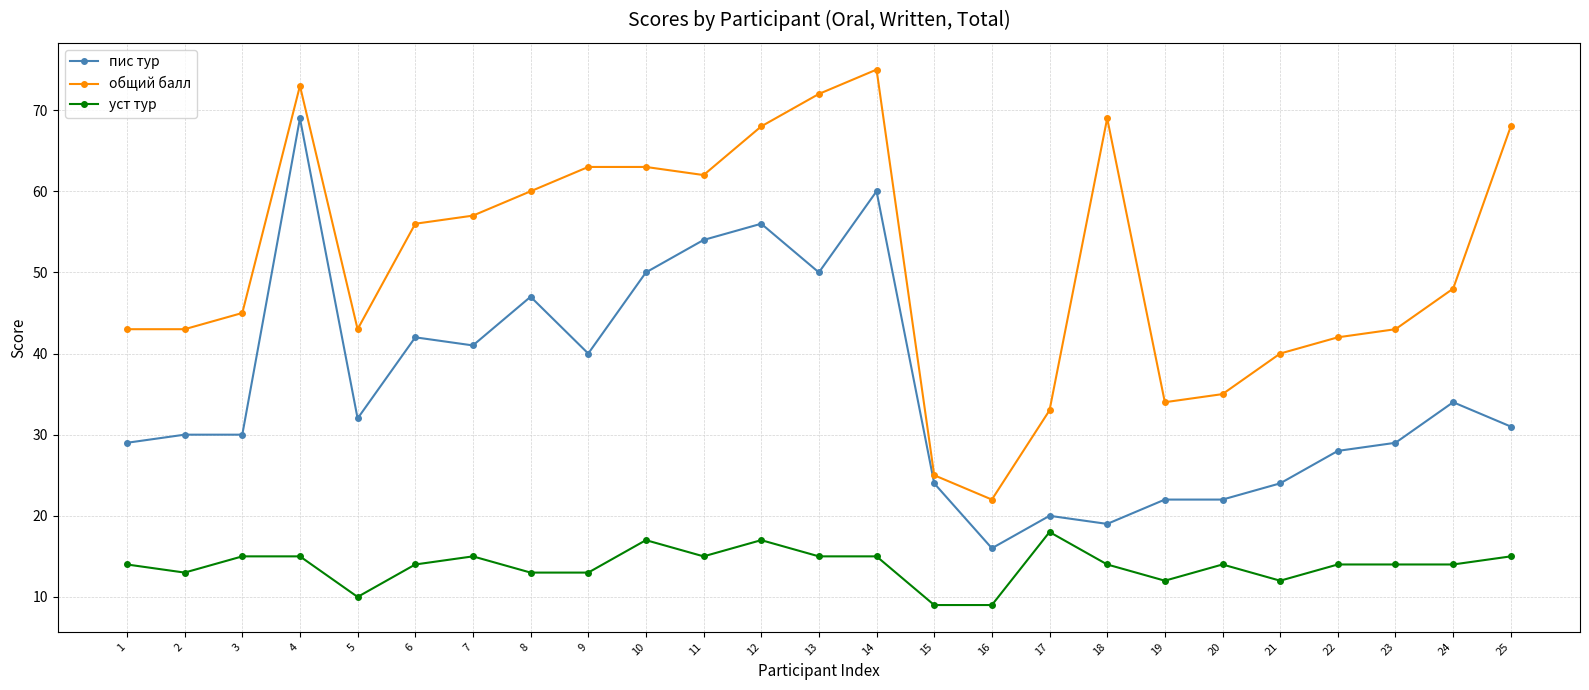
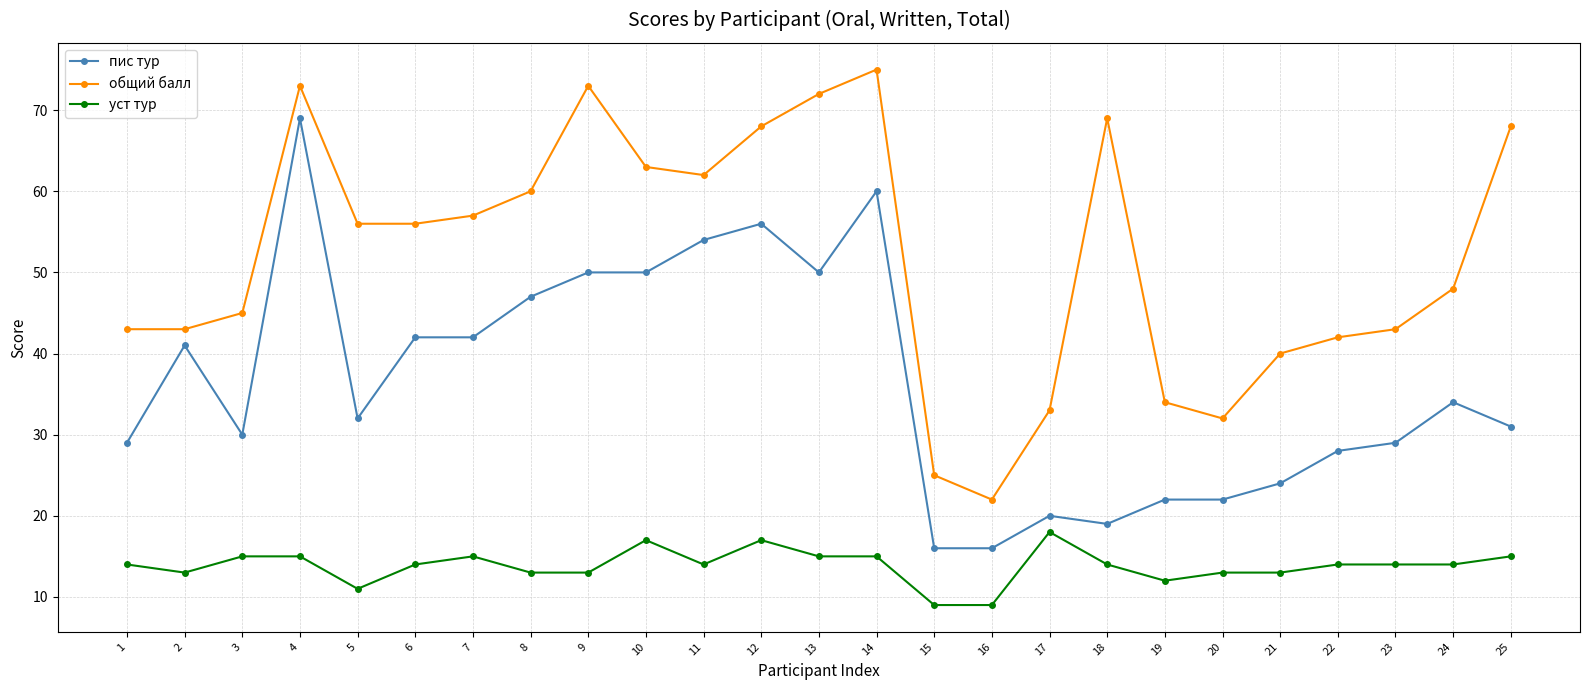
  {
    "пис тур": {
      "1": 29,
-     "2": 30,
+     "2": 41,
      "3": 30,
      "4": 69,
      "5": 32,
      "6": 42,
-     "7": 41,
+     "7": 42,
      "8": 47,
-     "9": 40,
+     "9": 50,
      "10": 50,
      "11": 54,
      "12": 56,
      "13": 50,
      "14": 60,
-     "15": 24,
+     "15": 16,
      "16": 16,
      "17": 20,
      "18": 19,
      "19": 22,
      "20": 22,
      "21": 24,
      "22": 28,
      "23": 29,
      "24": 34,
      "25": 31
    },
    "общий балл": {
      "1": 43,
      "2": 43,
      "3": 45,
      "4": 73,
-     "5": 43,
+     "5": 56,
      "6": 56,
      "7": 57,
      "8": 60,
-     "9": 63,
+     "9": 73,
      "10": 63,
      "11": 62,
      "12": 68,
      "13": 72,
      "14": 75,
      "15": 25,
      "16": 22,
      "17": 33,
      "18": 69,
      "19": 34,
-     "20": 35,
+     "20": 32,
      "21": 40,
      "22": 42,
      "23": 43,
      "24": 48,
      "25": 68
    },
    "уст тур": {
      "1": 14,
      "2": 13,
      "3": 15,
      "4": 15,
-     "5": 10,
+     "5": 11,
      "6": 14,
      "7": 15,
      "8": 13,
      "9": 13,
      "10": 17,
-     "11": 15,
+     "11": 14,
      "12": 17,
      "13": 15,
      "14": 15,
      "15": 9,
      "16": 9,
      "17": 18,
      "18": 14,
      "19": 12,
-     "20": 14,
-     "21": 12,
+     "20": 13,
+     "21": 13,
      "22": 14,
      "23": 14,
      "24": 14,
      "25": 15
    }
  }
